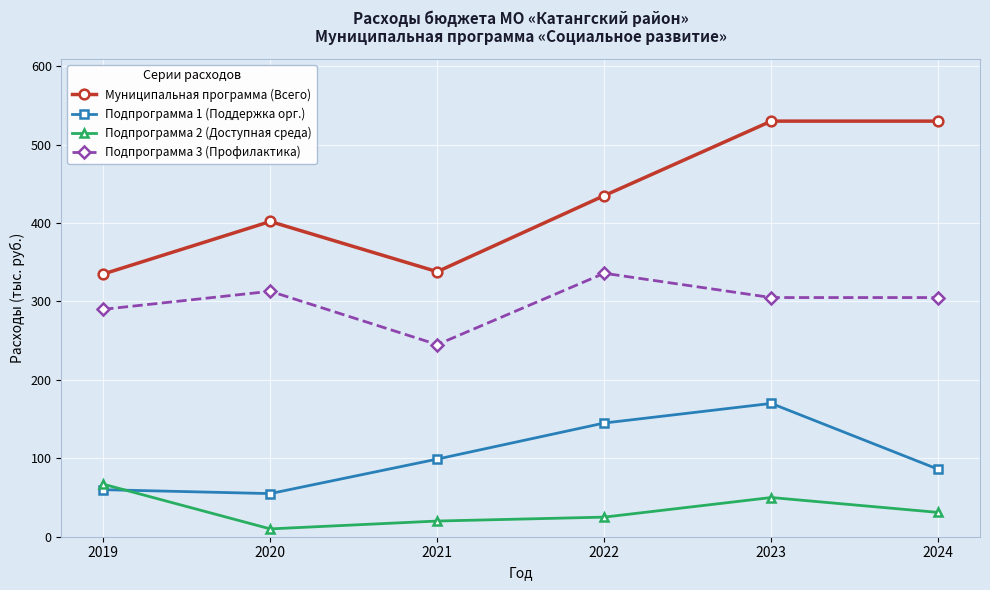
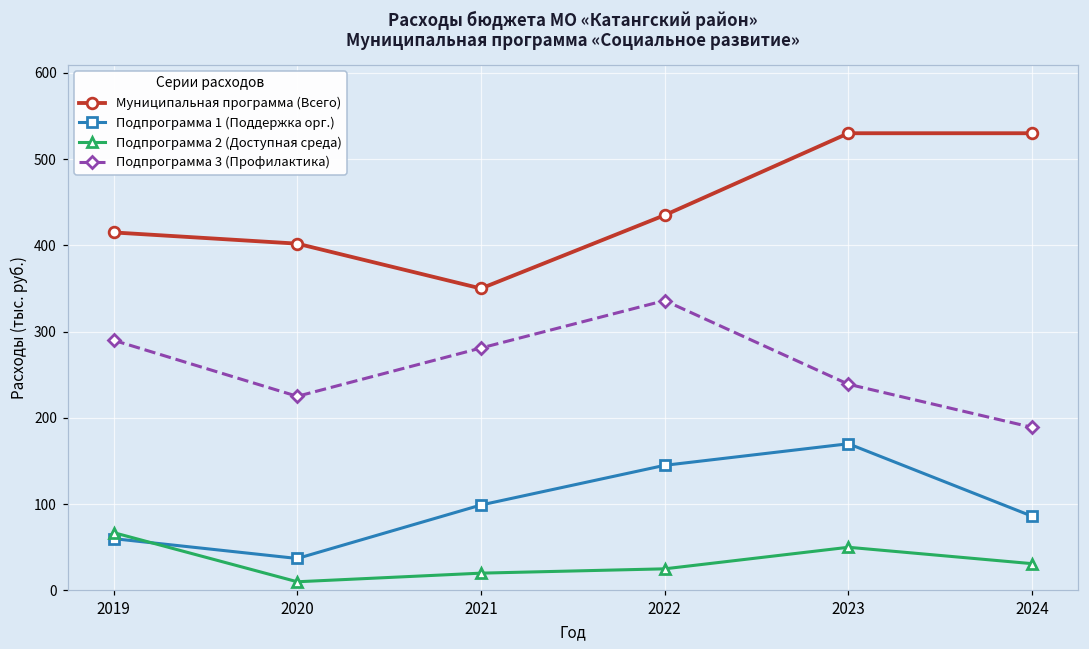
  {
    "Муниципальная программа (Всего)": {
-     "2019": 340,
+     "2019": 420,
      "2020": 400,
-     "2021": 340,
+     "2021": 350,
      "2022": 440,
      "2023": 530,
      "2024": 530
    },
    "Подпрограмма 1 (Поддержка орг.)": {
      "2019": 60,
-     "2020": 60,
+     "2020": 40,
      "2021": 100,
      "2022": 150,
      "2023": 170,
      "2024": 90
    },
    "Подпрограмма 2 (Доступная среда)": {
      "2019": 70,
      "2020": 10,
      "2021": 20,
      "2022": 30,
      "2023": 50,
      "2024": 30
    },
    "Подпрограмма 3 (Профилактика)": {
      "2019": 290,
-     "2020": 310,
-     "2021": 250,
+     "2020": 230,
+     "2021": 280,
      "2022": 340,
-     "2023": 310,
-     "2024": 310
+     "2023": 240,
+     "2024": 190
    }
  }
